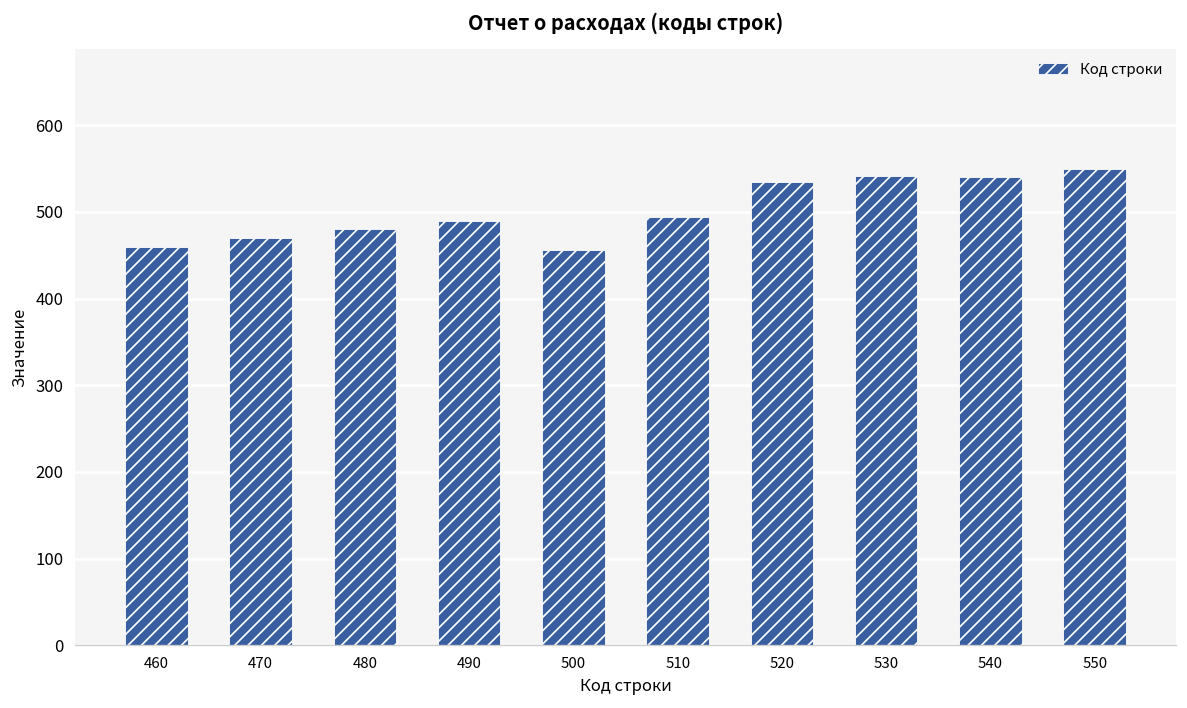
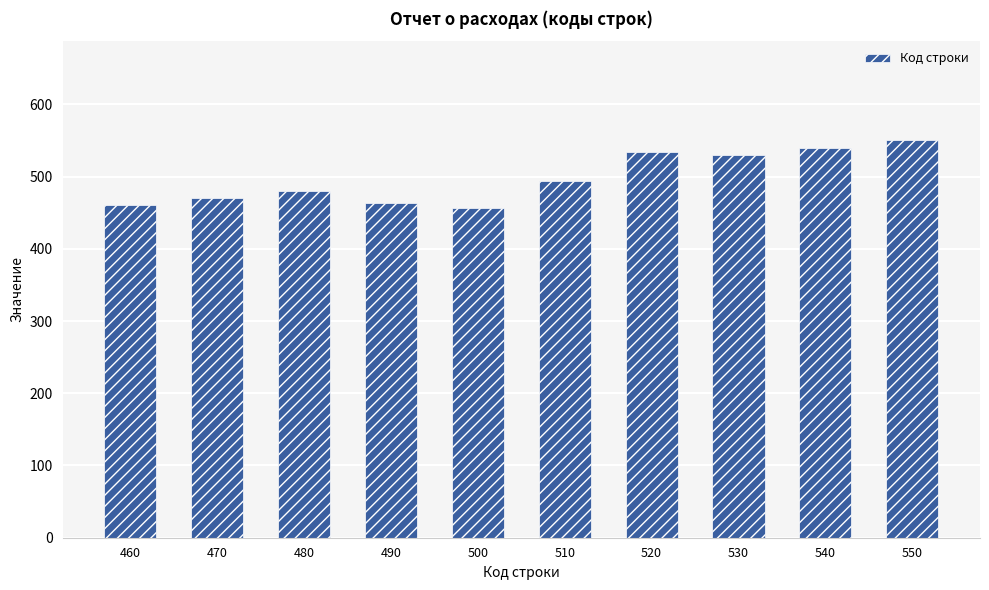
  {
    "460": 460,
    "470": 470,
    "480": 480,
-   "490": 490,
+   "490": 460,
    "500": 460,
    "510": 490,
    "520": 530,
-   "530": 540,
+   "530": 530,
    "540": 540,
    "550": 550
  }
